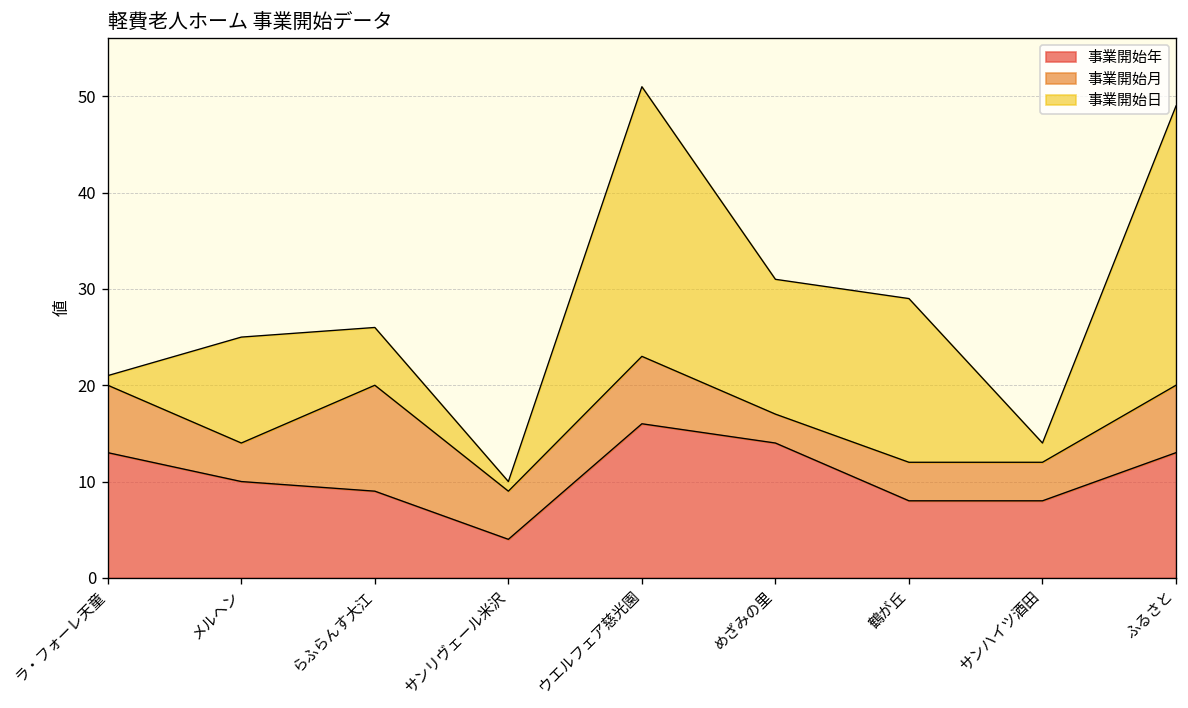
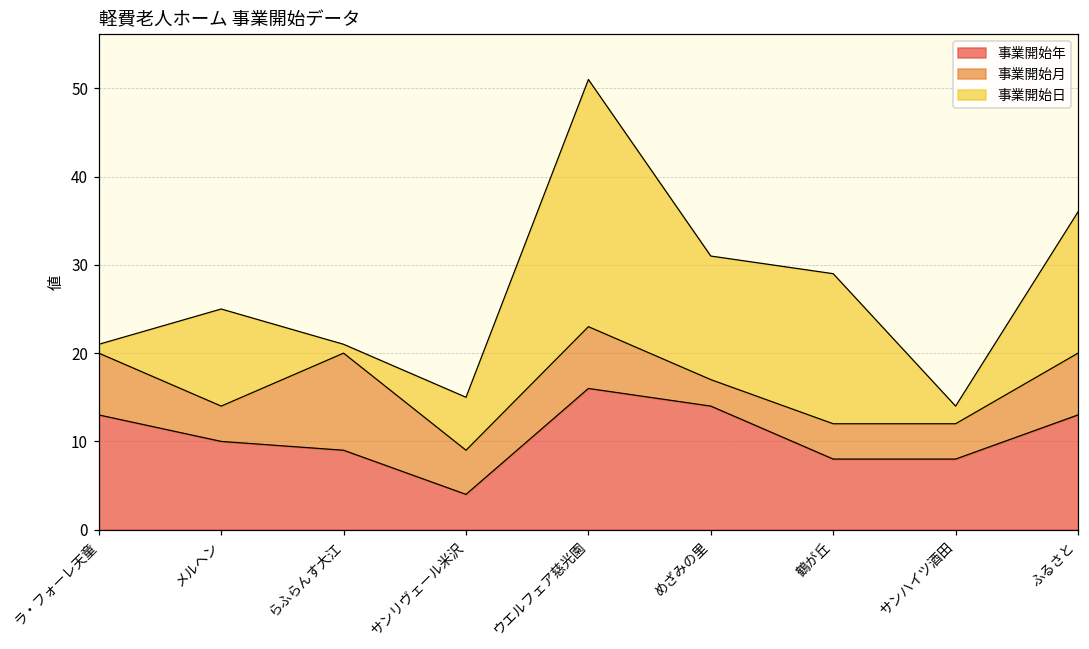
  {
    "事業開始日": {
      "ラ・フォーレ天童": 1,
      "メルヘン": 11,
-     "らふらんす大江": 6,
-     "サンリヴェール米沢": 1,
+     "らふらんす大江": 1,
+     "サンリヴェール米沢": 6,
      "ウエルフェア慈光園": 28,
      "めざみの里": 14,
      "鶴が丘": 17,
      "サンハイツ酒田": 2,
-     "ふるさと": 29
+     "ふるさと": 16
    }
  }
